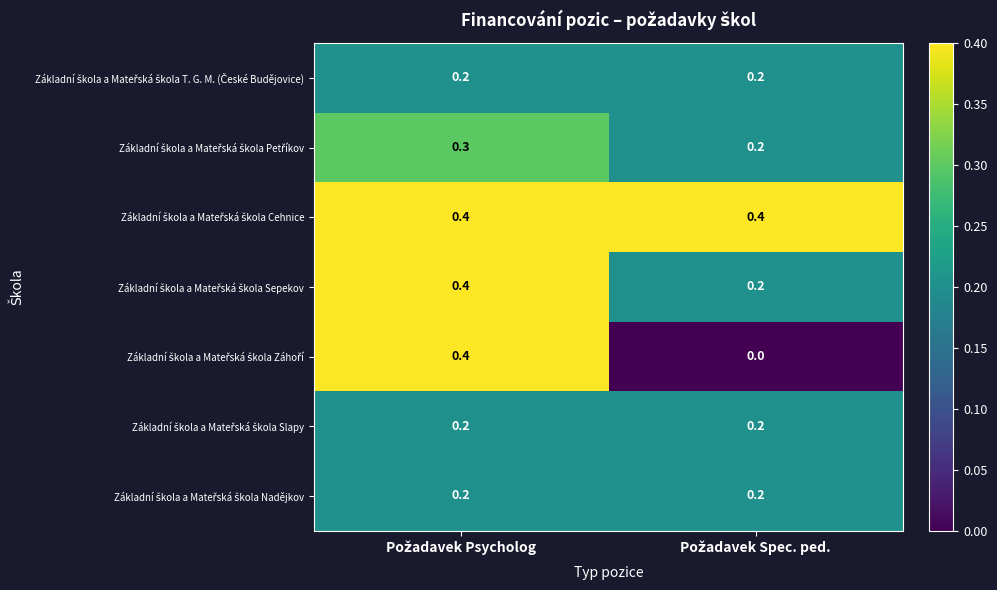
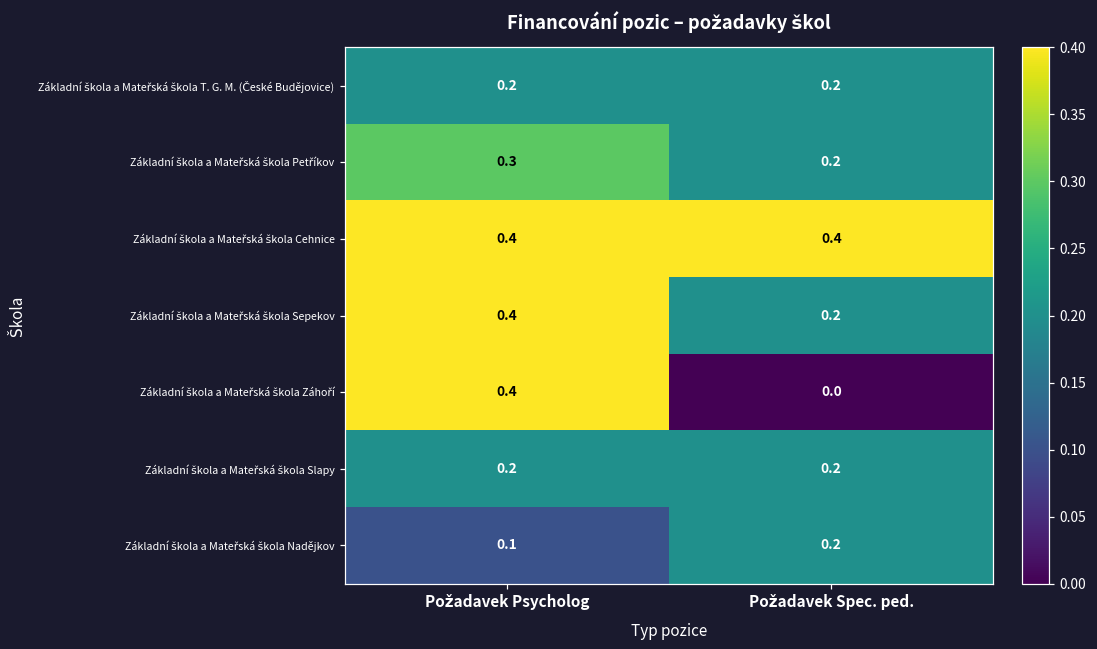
  {
    "Základní škola a Mateřská škola T. G. M. (České Budějovice)": {
      "Požadavek Psycholog": 0.2,
      "Požadavek Spec. ped.": 0.2
    },
    "Základní škola a Mateřská škola Petříkov": {
      "Požadavek Psycholog": 0.3,
      "Požadavek Spec. ped.": 0.2
    },
    "Základní škola a Mateřská škola Cehnice": {
      "Požadavek Psycholog": 0.4,
      "Požadavek Spec. ped.": 0.4
    },
    "Základní škola a Mateřská škola Sepekov": {
      "Požadavek Psycholog": 0.4,
      "Požadavek Spec. ped.": 0.2
    },
    "Základní škola a Mateřská škola Záhoří": {
      "Požadavek Psycholog": 0.4,
      "Požadavek Spec. ped.": 0.0
    },
    "Základní škola a Mateřská škola Slapy": {
      "Požadavek Psycholog": 0.2,
      "Požadavek Spec. ped.": 0.2
    },
    "Základní škola a Mateřská škola Nadějkov": {
-     "Požadavek Psycholog": 0.2,
+     "Požadavek Psycholog": 0.1,
      "Požadavek Spec. ped.": 0.2
    }
  }
